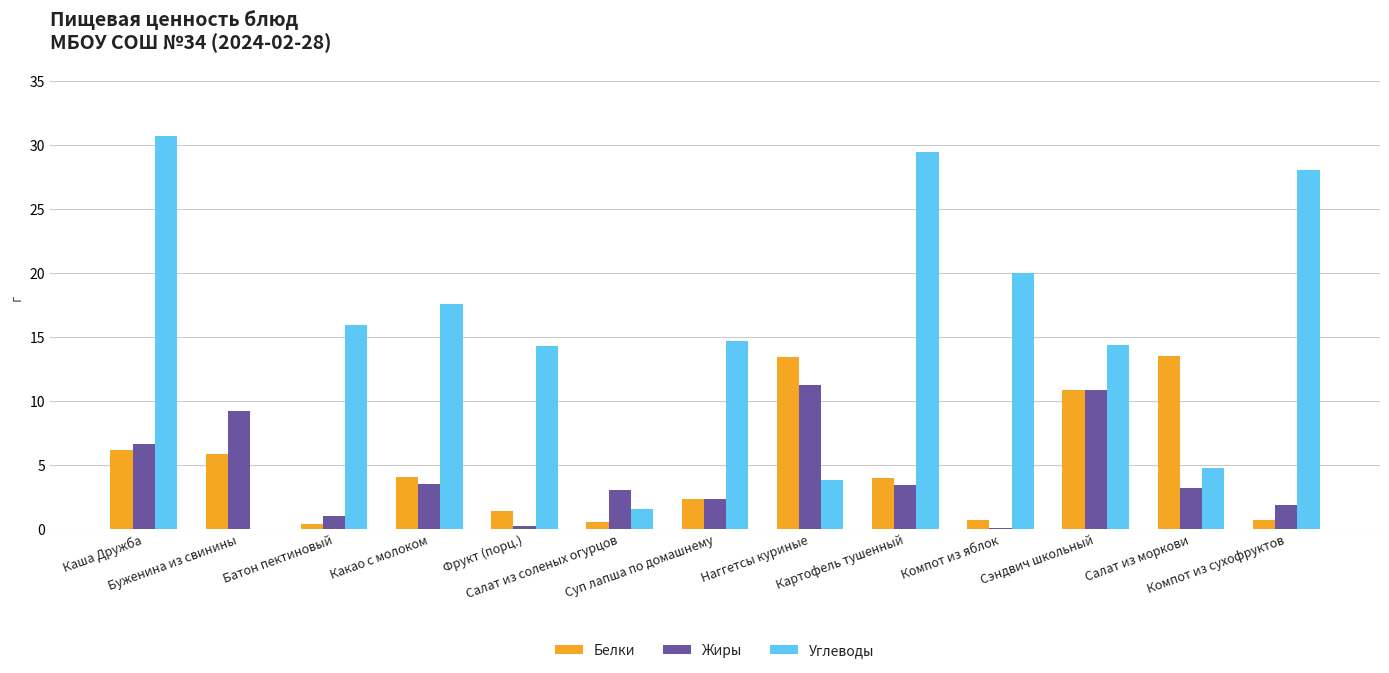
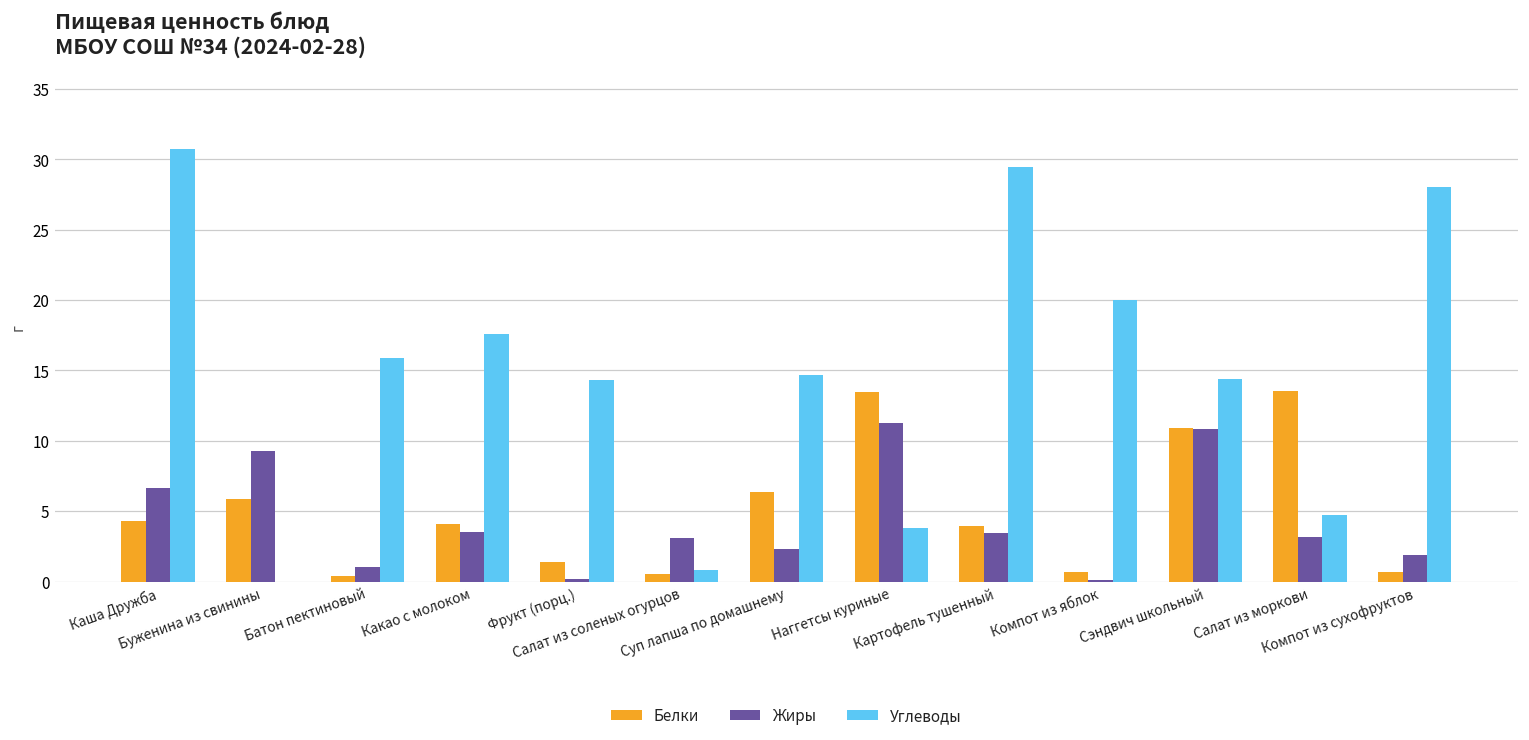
  {
    "Белки": {
-     "Каша Дружба": 6.1,
+     "Каша Дружба": 4.3,
      "Буженина из свинины": 5.9,
      "Батон пектиновый": 0.4,
      "Какао с молоком": 4.1,
      "Фрукт (порц.)": 1.4,
      "Салат из соленых огурцов": 0.5,
-     "Суп лапша по домашнему": 2.3,
+     "Суп лапша по домашнему": 6.4,
      "Наггетсы куриные": 13.4,
      "Картофель тушенный": 4.0,
      "Компот из яблок": 0.7,
      "Сэндвич школьный": 10.9,
      "Салат из моркови": 13.5,
      "Компот из сухофруктов": 0.7
    },
    "Жиры": {
      "Каша Дружба": 6.6,
      "Буженина из свинины": 9.2,
      "Батон пектиновый": 1.0,
      "Какао с молоком": 3.5,
      "Фрукт (порц.)": 0.2,
      "Салат из соленых огурцов": 3.1,
      "Суп лапша по домашнему": 2.3,
      "Наггетсы куриные": 11.3,
      "Картофель тушенный": 3.4,
      "Сэндвич школьный": 10.9,
      "Салат из моркови": 3.2,
      "Компот из сухофруктов": 1.9
    },
    "Углеводы": {
      "Каша Дружба": 30.7,
      "Буженина из свинины": 0.0,
      "Батон пектиновый": 15.9,
      "Какао с молоком": 17.6,
      "Фрукт (порц.)": 14.3,
-     "Салат из соленых огурцов": 1.6,
+     "Салат из соленых огурцов": 0.9,
      "Суп лапша по домашнему": 14.7,
      "Наггетсы куриные": 3.8,
      "Картофель тушенный": 29.5,
      "Компот из яблок": 20.0,
      "Сэндвич школьный": 14.4,
      "Салат из моркови": 4.7,
      "Компот из сухофруктов": 28.0
    }
  }
